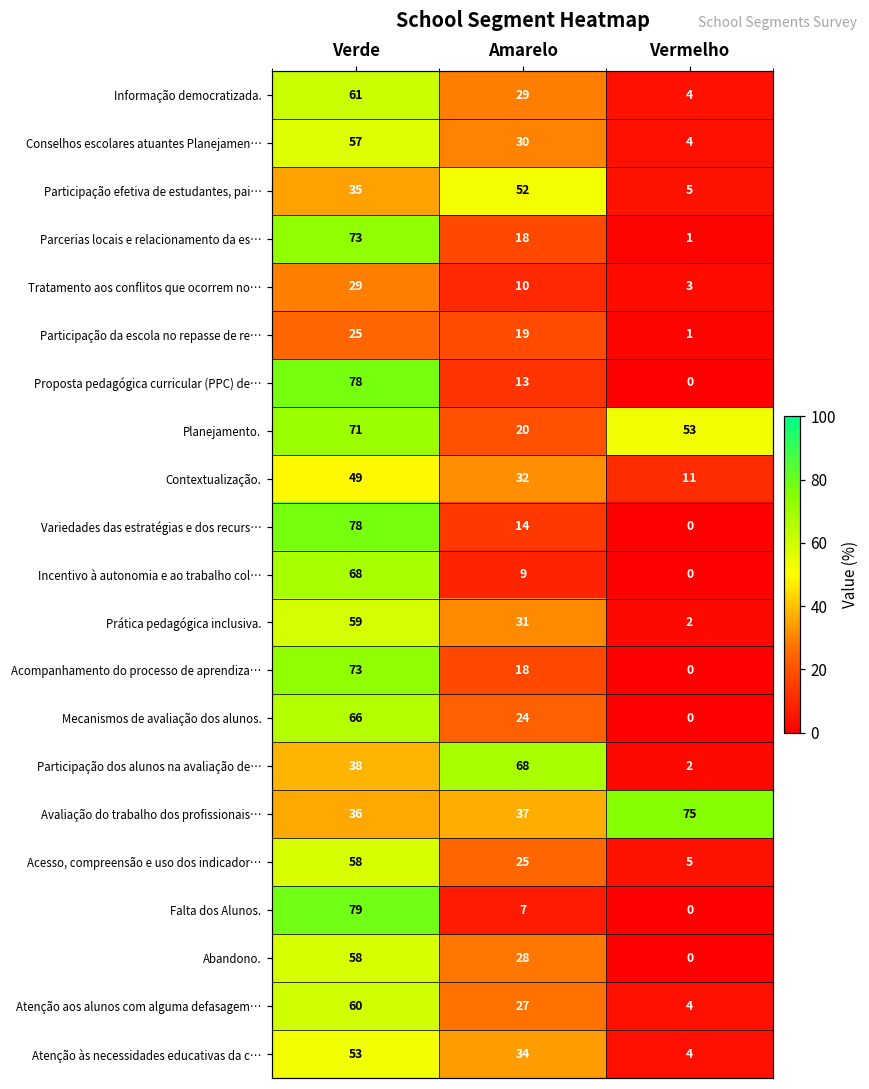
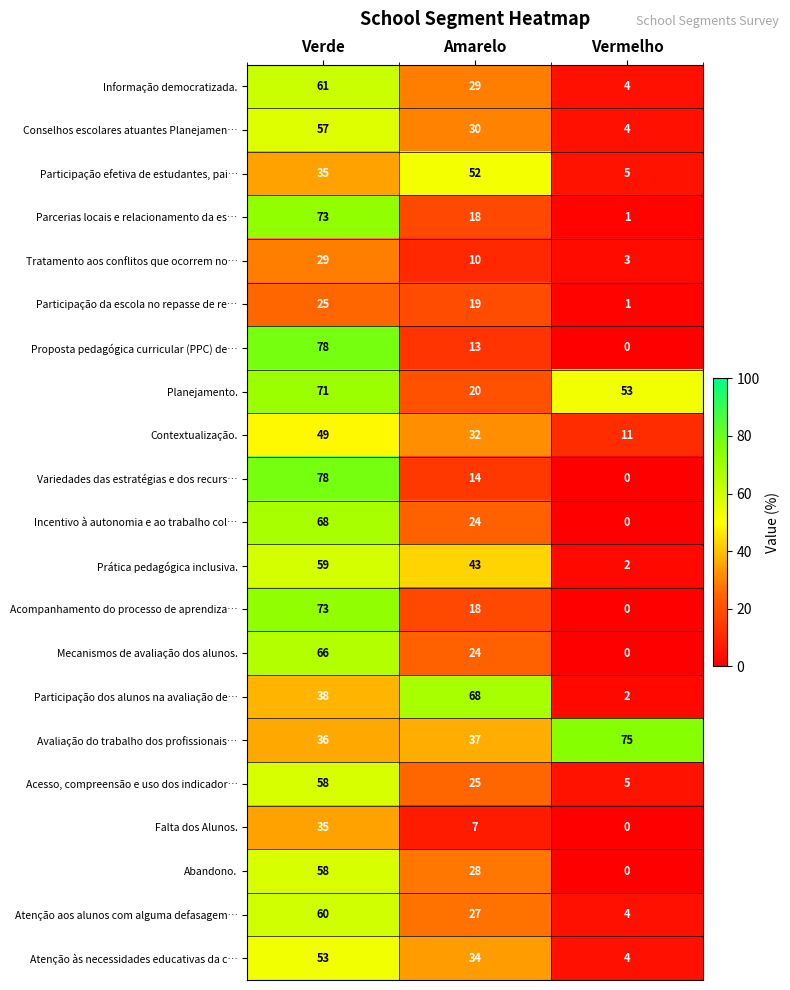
  {
    "Informação democratizada.": {
      "Verde": 61,
      "Amarelo": 29,
      "Vermelho": 4
    },
    "Conselhos escolares atuantes Planejamen…": {
      "Verde": 57,
      "Amarelo": 30,
      "Vermelho": 4
    },
    "Participação efetiva de estudantes, pai…": {
      "Verde": 35,
      "Amarelo": 52,
      "Vermelho": 5
    },
    "Parcerias locais e relacionamento da es…": {
      "Verde": 73,
      "Amarelo": 18,
      "Vermelho": 1
    },
    "Tratamento aos conflitos que ocorrem no…": {
      "Verde": 29,
      "Amarelo": 10,
      "Vermelho": 3
    },
    "Participação da escola no repasse de re…": {
      "Verde": 25,
      "Amarelo": 19,
      "Vermelho": 1
    },
    "Proposta pedagógica curricular (PPC) de…": {
      "Verde": 78,
      "Amarelo": 13,
      "Vermelho": 0
    },
    "Planejamento.": {
      "Verde": 71,
      "Amarelo": 20,
      "Vermelho": 53
    },
    "Contextualização.": {
      "Verde": 49,
      "Amarelo": 32,
      "Vermelho": 11
    },
    "Variedades das estratégias e dos recurs…": {
      "Verde": 78,
      "Amarelo": 14,
      "Vermelho": 0
    },
    "Incentivo à autonomia e ao trabalho col…": {
      "Verde": 68,
-     "Amarelo": 9,
+     "Amarelo": 24,
      "Vermelho": 0
    },
    "Prática pedagógica inclusiva.": {
      "Verde": 59,
-     "Amarelo": 31,
+     "Amarelo": 43,
      "Vermelho": 2
    },
    "Acompanhamento do processo de aprendiza…": {
      "Verde": 73,
      "Amarelo": 18,
      "Vermelho": 0
    },
    "Mecanismos de avaliação dos alunos.": {
      "Verde": 66,
      "Amarelo": 24,
      "Vermelho": 0
    },
    "Participação dos alunos na avaliação de…": {
      "Verde": 38,
      "Amarelo": 68,
      "Vermelho": 2
    },
    "Avaliação do trabalho dos profissionais…": {
      "Verde": 36,
      "Amarelo": 37,
      "Vermelho": 75
    },
    "Acesso, compreensão e uso dos indicador…": {
      "Verde": 58,
      "Amarelo": 25,
      "Vermelho": 5
    },
    "Falta dos Alunos.": {
-     "Verde": 79,
+     "Verde": 35,
      "Amarelo": 7,
      "Vermelho": 0
    },
    "Abandono.": {
      "Verde": 58,
      "Amarelo": 28,
      "Vermelho": 0
    },
    "Atenção aos alunos com alguma defasagem…": {
      "Verde": 60,
      "Amarelo": 27,
      "Vermelho": 4
    },
    "Atenção às necessidades educativas da c…": {
      "Verde": 53,
      "Amarelo": 34,
      "Vermelho": 4
    }
  }
